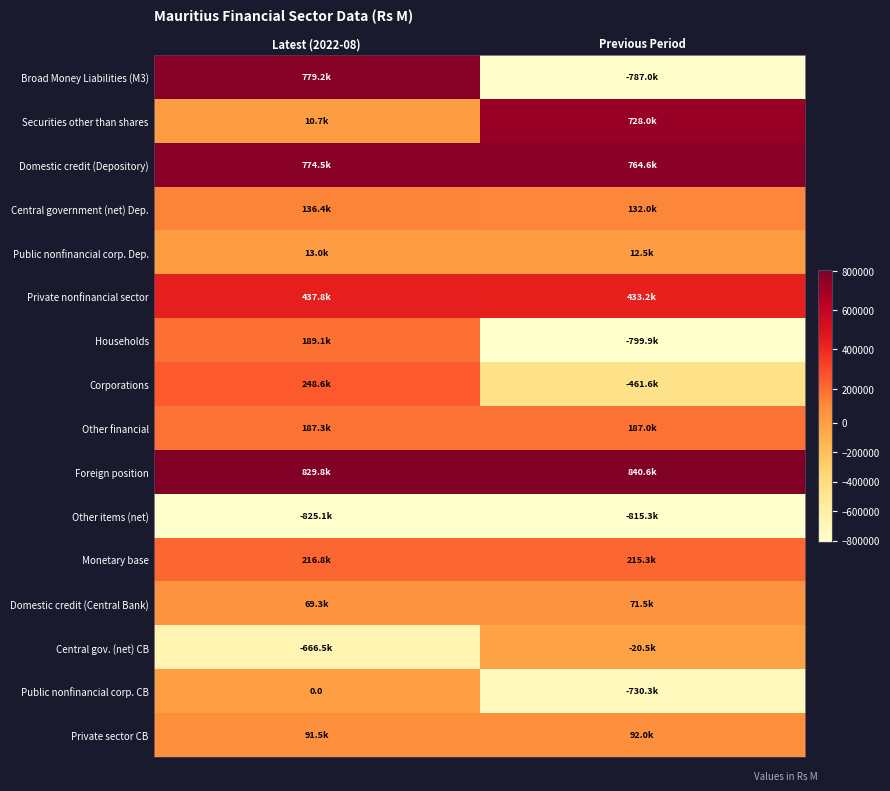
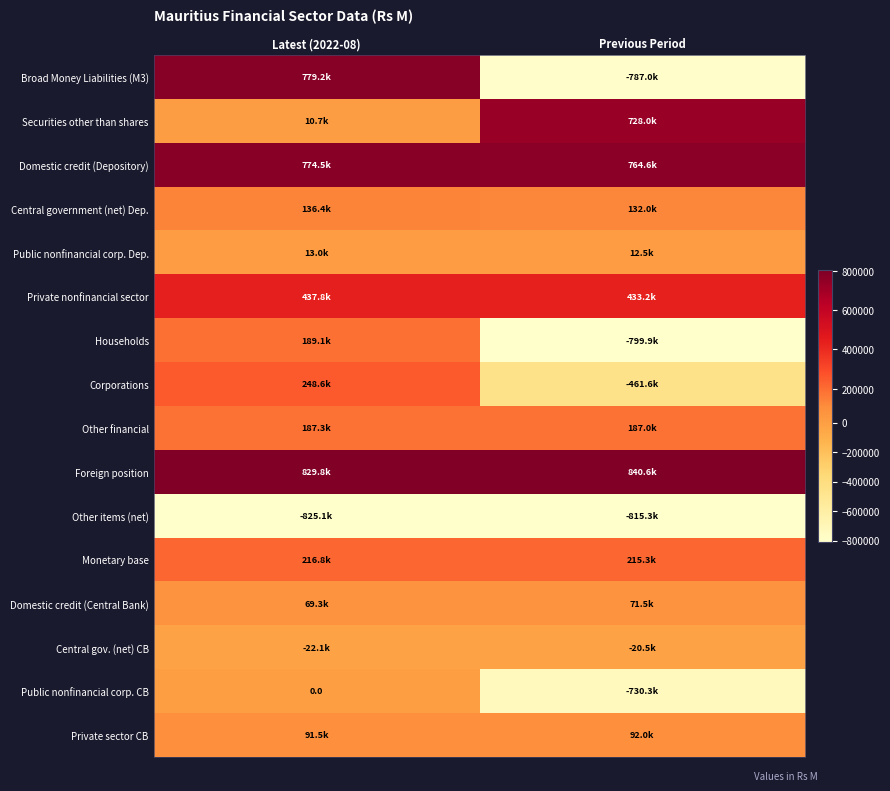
  {
    "Broad Money Liabilities (M3)": {
      "Latest (2022-08)": "779.2k",
      "Previous Period": "-787.0k"
    },
    "Securities other than shares": {
      "Latest (2022-08)": "10.7k",
      "Previous Period": "728.0k"
    },
    "Domestic credit (Depository)": {
      "Latest (2022-08)": "774.5k",
      "Previous Period": "764.6k"
    },
    "Central government (net) Dep.": {
      "Latest (2022-08)": "136.4k",
      "Previous Period": "132.0k"
    },
    "Public nonfinancial corp. Dep.": {
      "Latest (2022-08)": "13.0k",
      "Previous Period": "12.5k"
    },
    "Private nonfinancial sector": {
      "Latest (2022-08)": "437.8k",
      "Previous Period": "433.2k"
    },
    "Households": {
      "Latest (2022-08)": "189.1k",
      "Previous Period": "-799.9k"
    },
    "Corporations": {
      "Latest (2022-08)": "248.6k",
      "Previous Period": "-461.6k"
    },
    "Other financial": {
      "Latest (2022-08)": "187.3k",
      "Previous Period": "187.0k"
    },
    "Foreign position": {
      "Latest (2022-08)": "829.8k",
      "Previous Period": "840.6k"
    },
    "Other items (net)": {
      "Latest (2022-08)": "-825.1k",
      "Previous Period": "-815.3k"
    },
    "Monetary base": {
      "Latest (2022-08)": "216.8k",
      "Previous Period": "215.3k"
    },
    "Domestic credit (Central Bank)": {
      "Latest (2022-08)": "69.3k",
      "Previous Period": "71.5k"
    },
    "Central gov. (net) CB": {
-     "Latest (2022-08)": "-666.5k",
+     "Latest (2022-08)": "-22.1k",
      "Previous Period": "-20.5k"
    },
    "Public nonfinancial corp. CB": {
      "Latest (2022-08)": "0.0",
      "Previous Period": "-730.3k"
    },
    "Private sector CB": {
      "Latest (2022-08)": "91.5k",
      "Previous Period": "92.0k"
    }
  }
